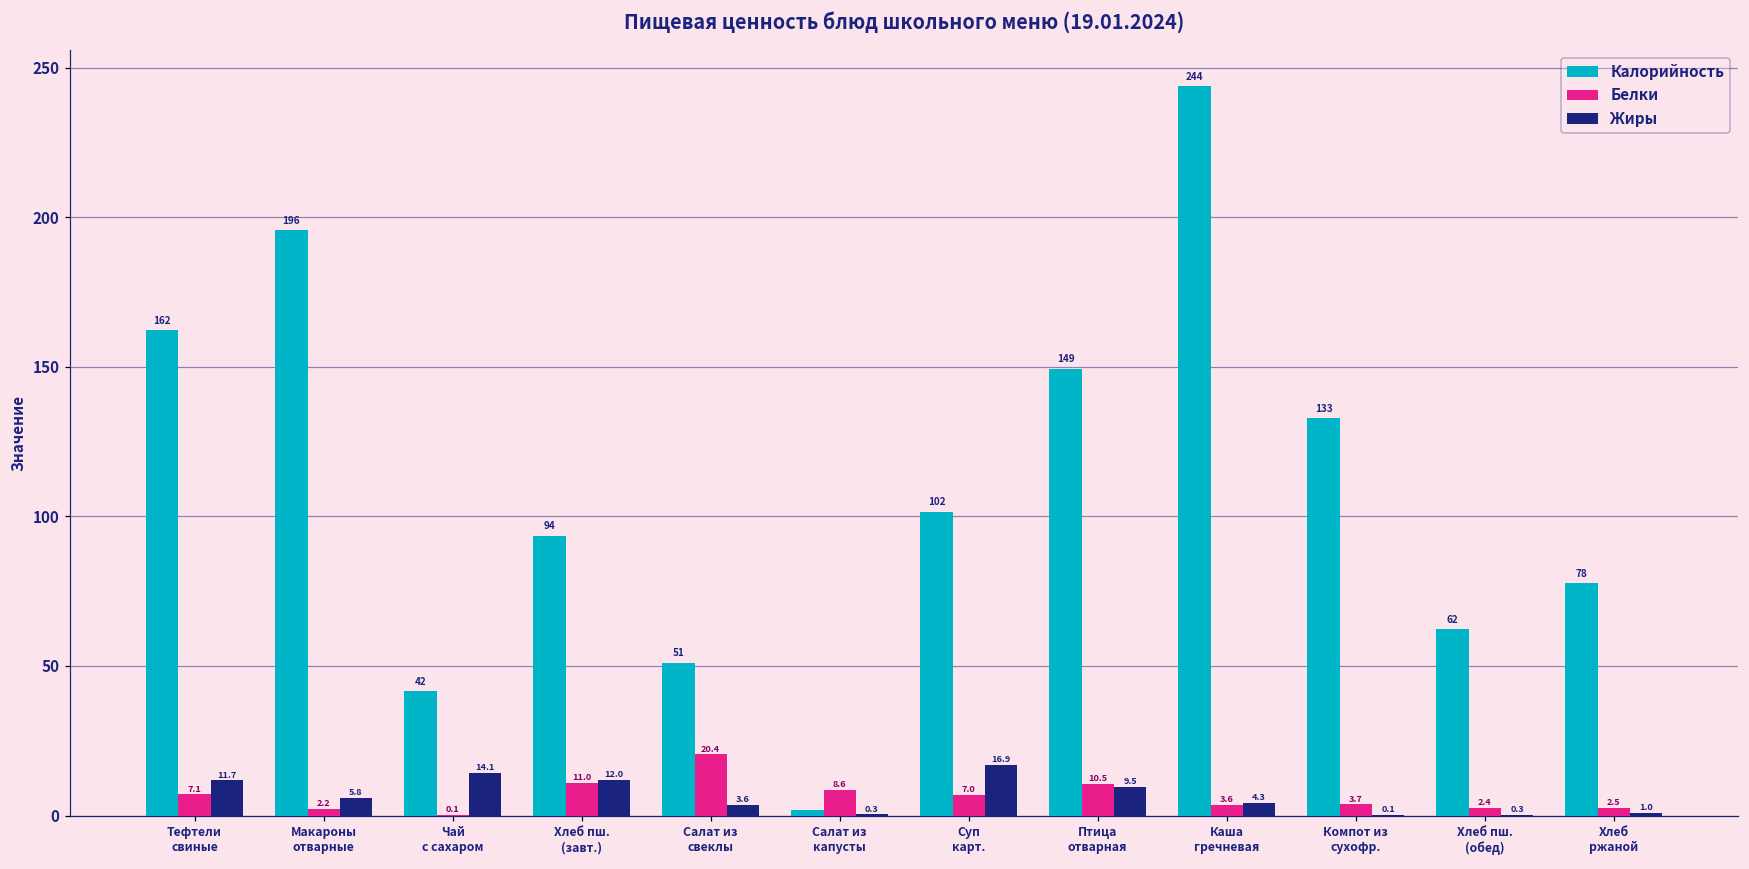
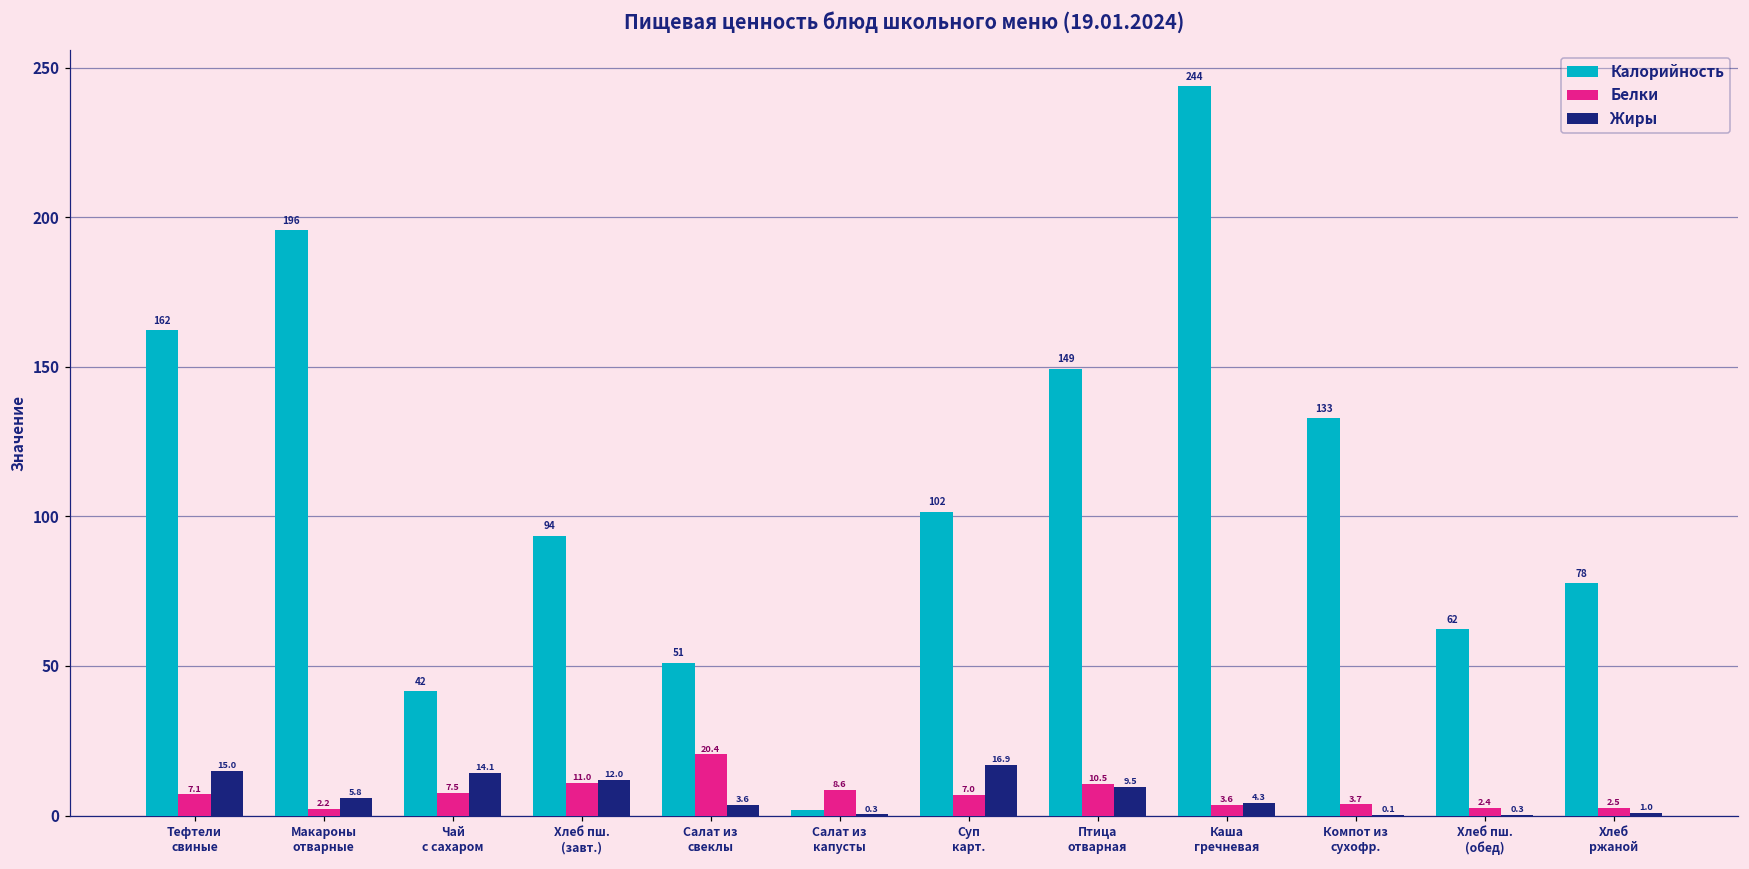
  {
    "Калорийность": {
      "Тефтели свиные": 162,
      "Макароны отварные": 196,
      "Чай с сахаром": 42,
      "Хлеб пш. (завт.)": 94,
      "Салат из свеклы": 51,
      "Суп карт.": 102,
      "Птица отварная": 149,
      "Каша гречневая": 244,
      "Компот из сухофр.": 133,
      "Хлеб пш. (обед)": 62,
      "Хлеб ржаной": 78
    },
    "Белки": {
      "Тефтели свиные": 7.1,
      "Макароны отварные": 2.2,
-     "Чай с сахаром": 0.1,
+     "Чай с сахаром": 7.5,
      "Хлеб пш. (завт.)": 11.0,
      "Салат из свеклы": 20.4,
      "Салат из капусты": 8.6,
      "Суп карт.": 7.0,
      "Птица отварная": 10.5,
      "Каша гречневая": 3.6,
      "Компот из сухофр.": 3.7,
      "Хлеб пш. (обед)": 2.4,
      "Хлеб ржаной": 2.5
    },
    "Жиры": {
-     "Тефтели свиные": 11.7,
+     "Тефтели свиные": 15.0,
      "Макароны отварные": 5.8,
      "Чай с сахаром": 14.1,
      "Хлеб пш. (завт.)": 12.0,
      "Салат из свеклы": 3.6,
      "Салат из капусты": 0.3,
      "Суп карт.": 16.9,
      "Птица отварная": 9.5,
      "Каша гречневая": 4.3,
      "Компот из сухофр.": 0.1,
      "Хлеб пш. (обед)": 0.3,
      "Хлеб ржаной": 1.0
    }
  }
